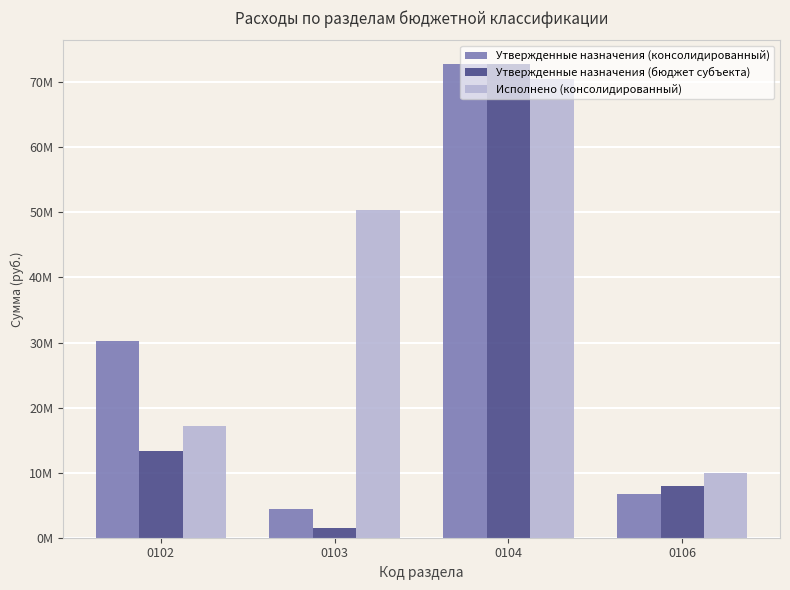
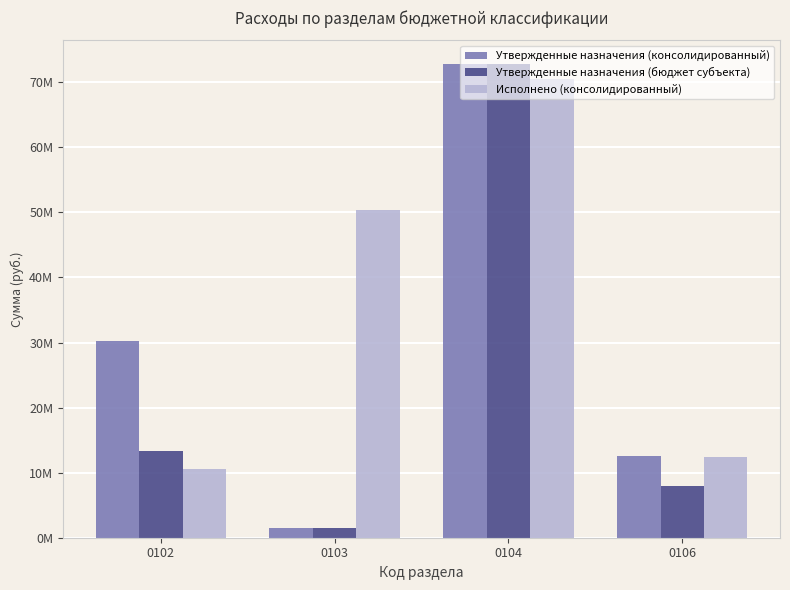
  {
    "Утвержденные назначения (консолидированный)": {
      "0102": 30000000,
-     "0103": 4000000,
-     "0106": 7000000
+     "0103": 1000000,
+     "0106": 13000000
    },
    "Утвержденные назначения (бюджет субъекта)": {
      "0102": 13000000,
      "0103": 1000000,
      "0106": 8000000
    },
    "Исполнено (консолидированный)": {
-     "0102": 17000000,
+     "0102": 11000000,
      "0103": 50000000,
-     "0106": 10000000
+     "0106": 12000000
    }
  }
